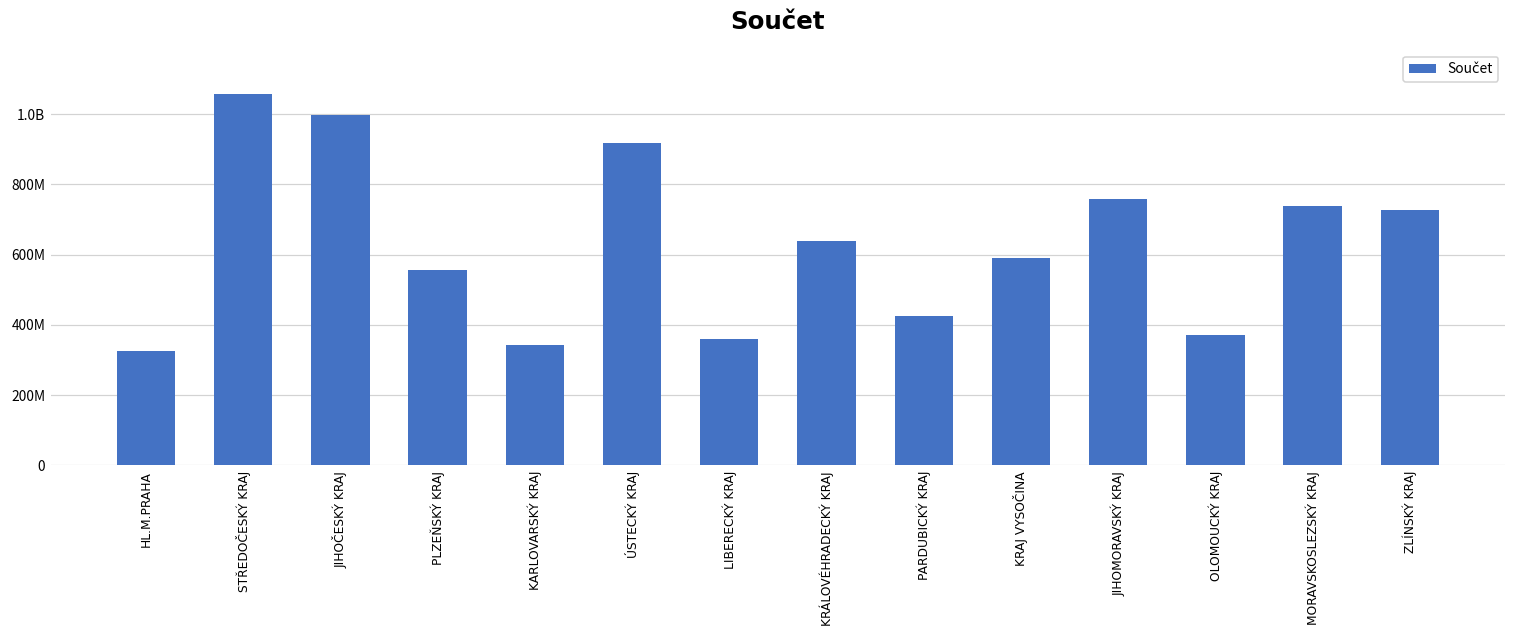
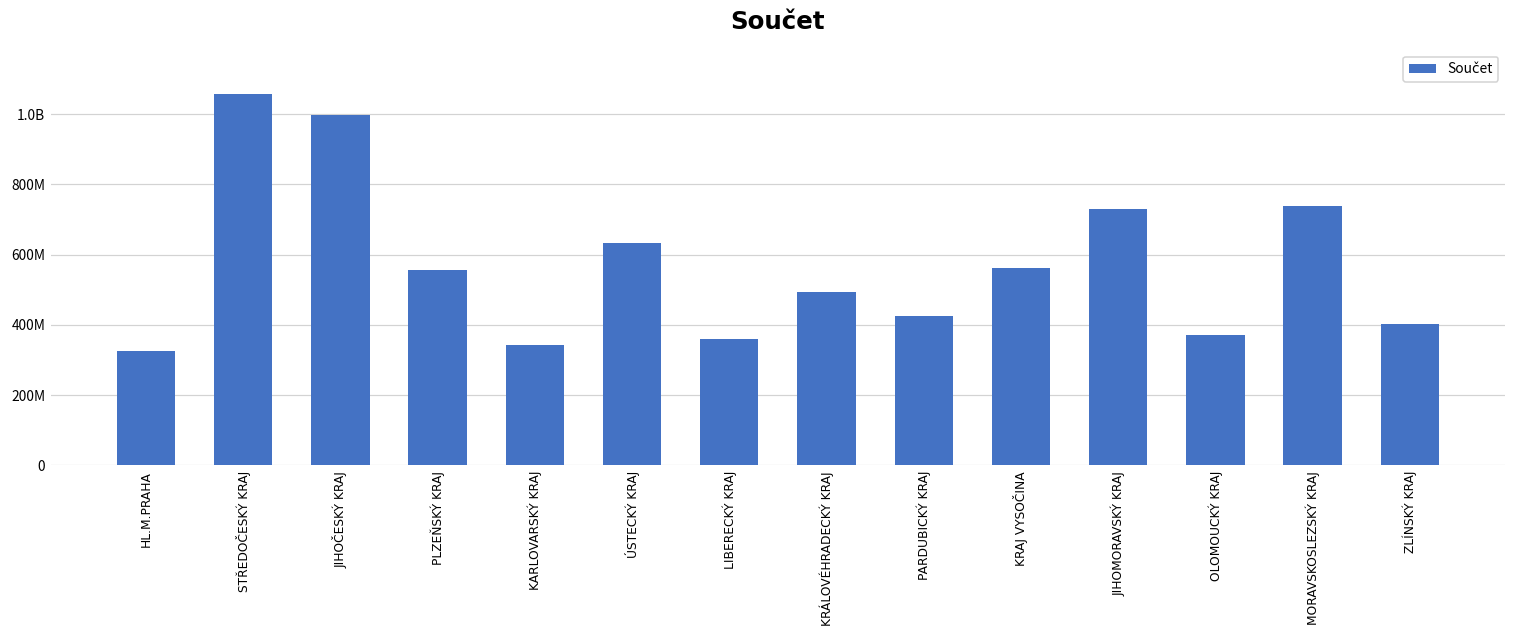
  {
    "HL.M.PRAHA": 330000000,
    "STŘEDOČESKÝ KRAJ": 1060000000,
    "JIHOČESKÝ KRAJ": 1000000000,
    "PLZEŇSKÝ KRAJ": 560000000,
    "KARLOVARSKÝ KRAJ": 340000000,
-   "ÚSTECKÝ KRAJ": 920000000,
+   "ÚSTECKÝ KRAJ": 630000000,
    "LIBERECKÝ KRAJ": 360000000,
-   "KRÁLOVÉHRADECKÝ KRAJ": 640000000,
+   "KRÁLOVÉHRADECKÝ KRAJ": 490000000,
    "PARDUBICKÝ KRAJ": 430000000,
-   "KRAJ VYSOČINA": 590000000,
-   "JIHOMORAVSKÝ KRAJ": 760000000,
+   "KRAJ VYSOČINA": 560000000,
+   "JIHOMORAVSKÝ KRAJ": 730000000,
    "OLOMOUCKÝ KRAJ": 370000000,
    "MORAVSKOSLEZSKÝ KRAJ": 740000000,
-   "ZLÍNSKÝ KRAJ": 730000000
+   "ZLÍNSKÝ KRAJ": 400000000
  }
